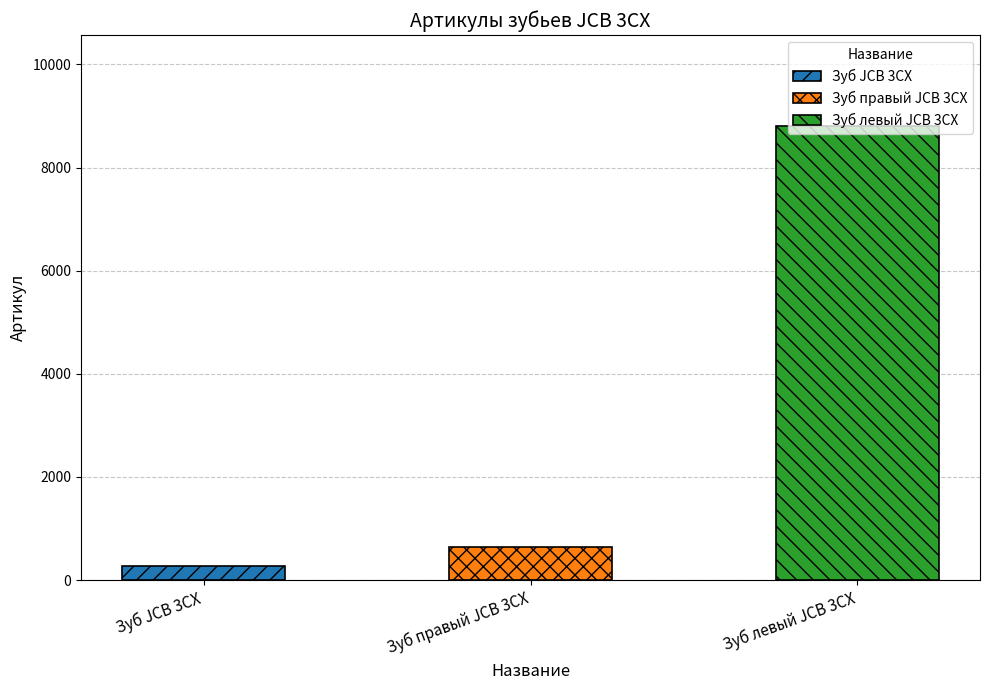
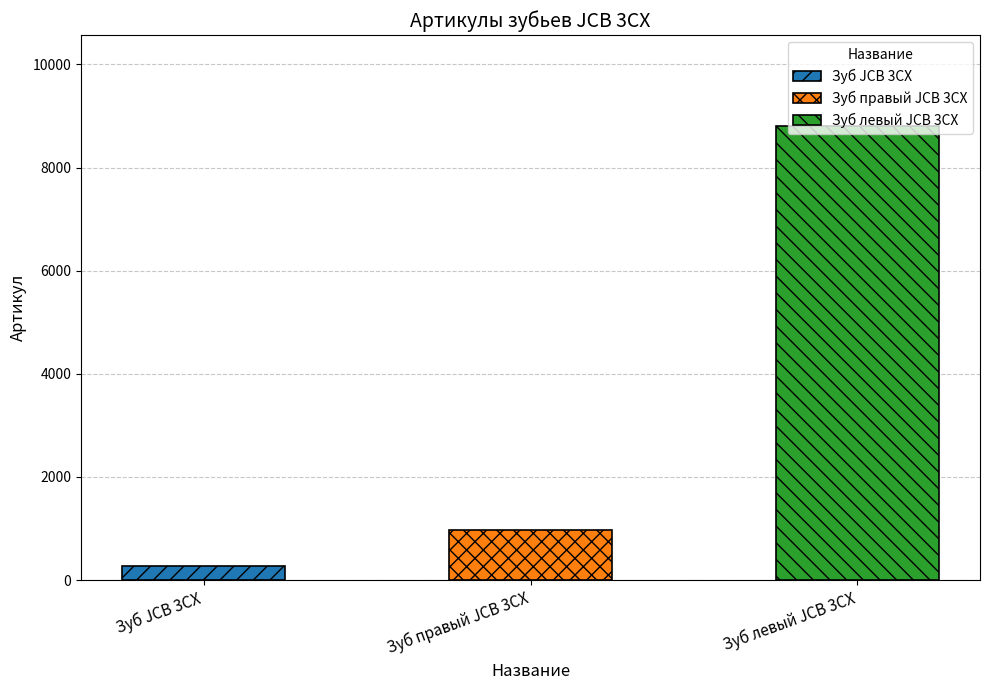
  {
    "Зуб JCB 3CX": 300,
-   "Зуб правый JCB 3CX": 600
+   "Зуб правый JCB 3CX": 1000
  }
